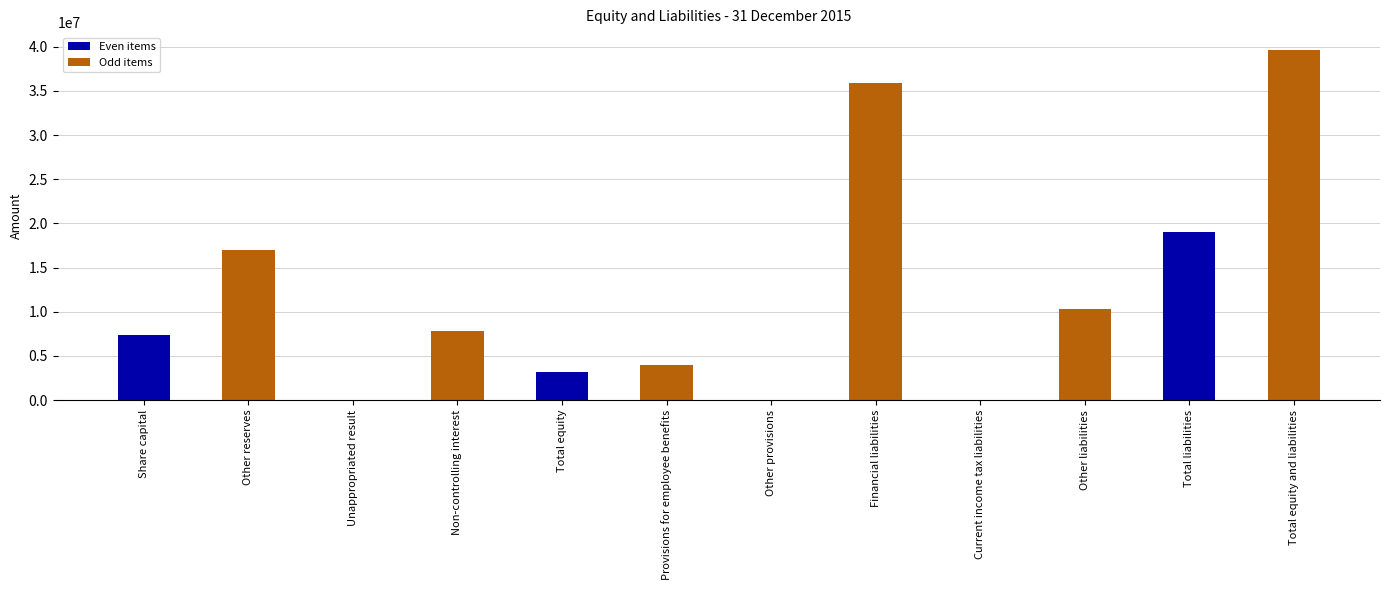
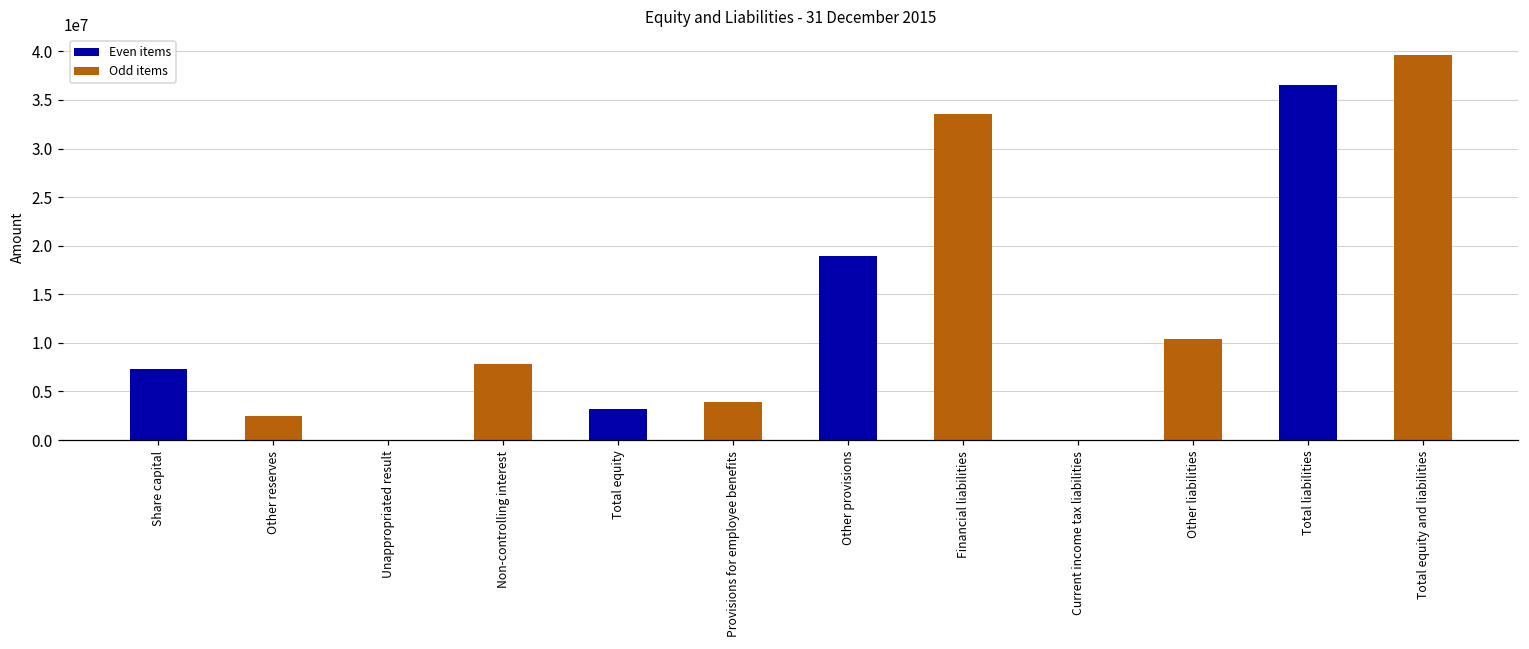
  {
    "Share capital": 7000000,
-   "Other reserves": 17000000,
+   "Other reserves": 2000000,
    "Non-controlling interest": 8000000,
    "Total equity": 3000000,
    "Provisions for employee benefits": 4000000,
-   "Other provisions": 0,
-   "Financial liabilities": 36000000,
+   "Other provisions": 19000000,
+   "Financial liabilities": 34000000,
    "Other liabilities": 10000000,
-   "Total liabilities": 19000000,
+   "Total liabilities": 36000000,
    "Total equity and liabilities": 40000000
  }
